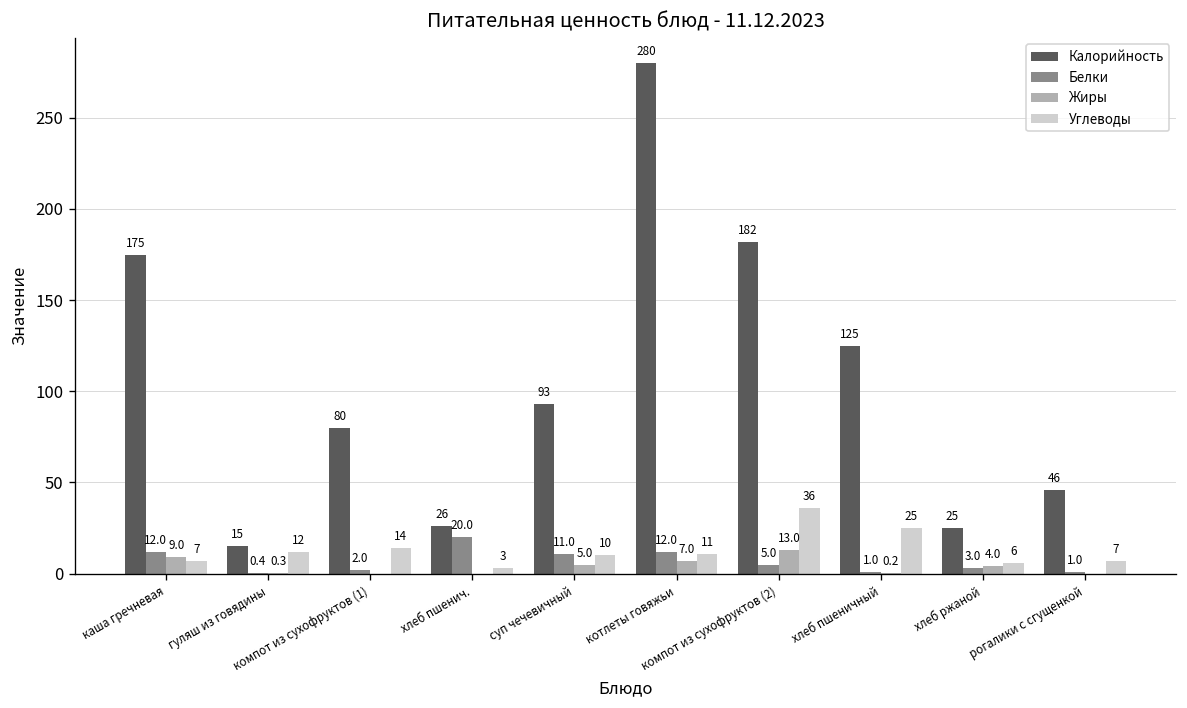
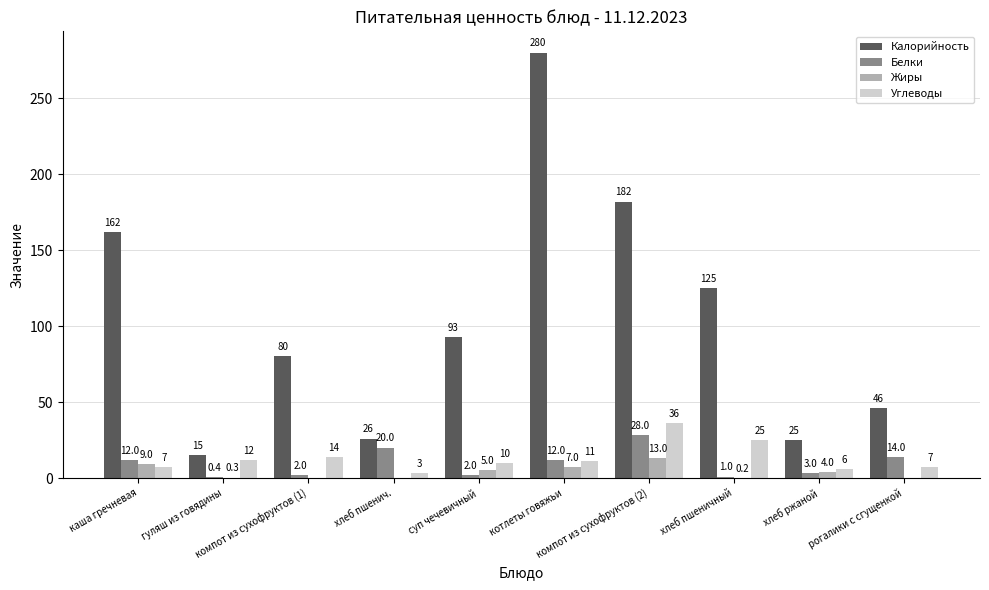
  {
    "Калорийность": {
-     "каша гречневая": 175,
+     "каша гречневая": 162,
      "гуляш из говядины": 15,
      "компот из сухофруктов (1)": 80,
      "хлеб пшенич.": 26,
      "суп чечевичный": 93,
      "котлеты говяжьи": 280,
      "компот из сухофруктов (2)": 182,
      "хлеб пшеничный": 125,
      "хлеб ржаной": 25,
      "рогалики с сгущенкой": 46
    },
    "Белки": {
      "каша гречневая": 12.0,
      "гуляш из говядины": 0.4,
      "компот из сухофруктов (1)": 2.0,
      "хлеб пшенич.": 20.0,
-     "суп чечевичный": 11.0,
+     "суп чечевичный": 2.0,
      "котлеты говяжьи": 12.0,
-     "компот из сухофруктов (2)": 5.0,
+     "компот из сухофруктов (2)": 28.0,
      "хлеб пшеничный": 1.0,
      "хлеб ржаной": 3.0,
-     "рогалики с сгущенкой": 1.0
+     "рогалики с сгущенкой": 14.0
    }
  }
